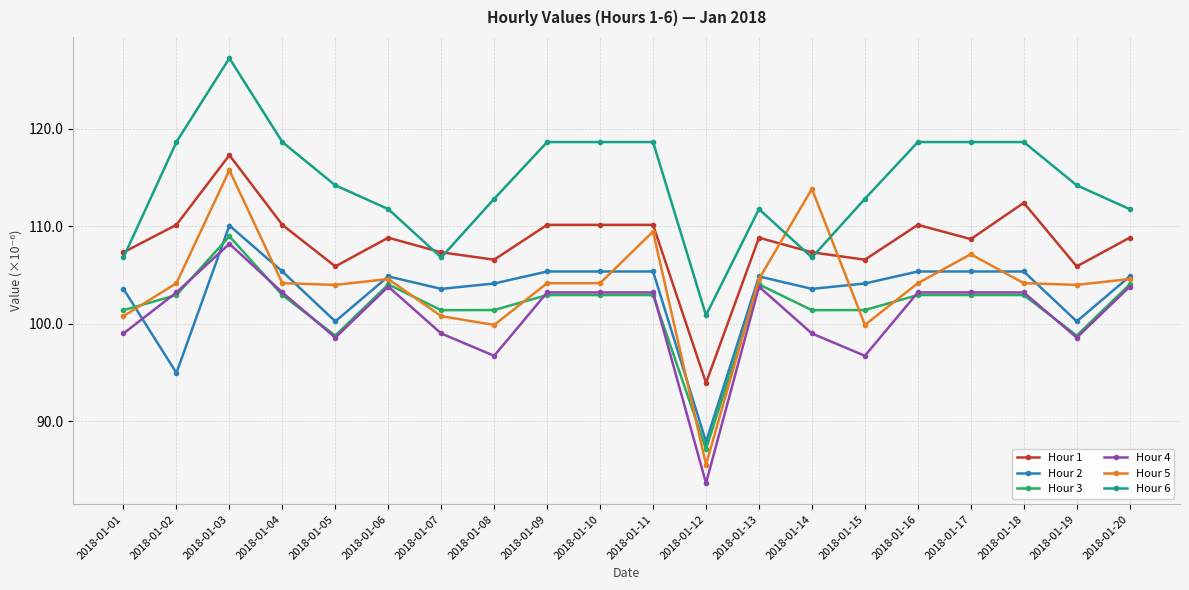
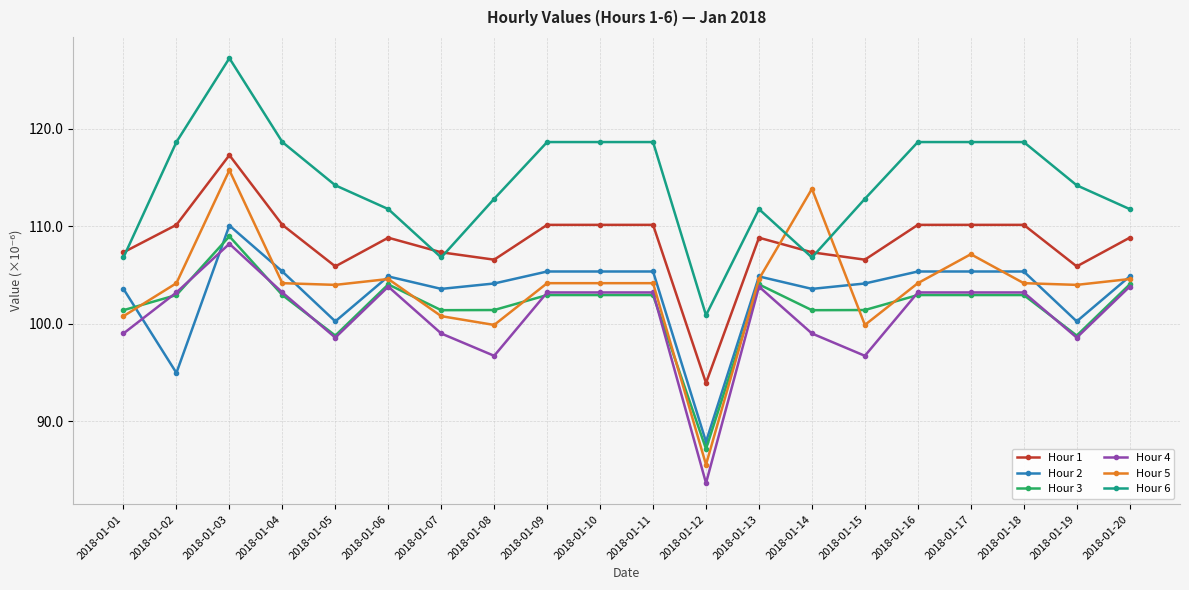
  {
    "Hour 1": {
      "2018-01-01": 107,
      "2018-01-02": 110,
      "2018-01-03": 117,
      "2018-01-04": 110,
      "2018-01-05": 106,
      "2018-01-06": 109,
      "2018-01-07": 107,
      "2018-01-08": 107,
      "2018-01-09": 110,
      "2018-01-10": 110,
      "2018-01-11": 110,
      "2018-01-12": 94,
      "2018-01-13": 109,
      "2018-01-14": 107,
      "2018-01-15": 107,
      "2018-01-16": 110,
-     "2018-01-17": 109,
-     "2018-01-18": 112,
+     "2018-01-17": 110,
+     "2018-01-18": 110,
      "2018-01-19": 106,
      "2018-01-20": 109
    },
    "Hour 2": {
      "2018-01-01": 104,
      "2018-01-02": 95,
      "2018-01-03": 110,
      "2018-01-04": 105,
      "2018-01-05": 100,
      "2018-01-06": 105,
      "2018-01-07": 104,
      "2018-01-08": 104,
      "2018-01-09": 105,
      "2018-01-10": 105,
      "2018-01-11": 105,
      "2018-01-12": 88,
      "2018-01-13": 105,
      "2018-01-14": 104,
      "2018-01-15": 104,
      "2018-01-16": 105,
      "2018-01-17": 105,
      "2018-01-18": 105,
      "2018-01-19": 100,
      "2018-01-20": 105
    },
    "Hour 4": {
      "2018-01-01": 99,
      "2018-01-02": 103,
      "2018-01-03": 108,
      "2018-01-04": 103,
      "2018-01-07": 99,
      "2018-01-08": 97,
      "2018-01-09": 103,
      "2018-01-10": 103,
      "2018-01-11": 103,
      "2018-01-12": 84,
      "2018-01-14": 99,
      "2018-01-15": 97,
      "2018-01-16": 103,
      "2018-01-17": 103,
      "2018-01-18": 103
    },
    "Hour 5": {
      "2018-01-01": 101,
      "2018-01-02": 104,
      "2018-01-03": 116,
      "2018-01-04": 104,
      "2018-01-05": 104,
      "2018-01-06": 105,
      "2018-01-07": 101,
      "2018-01-08": 100,
      "2018-01-09": 104,
      "2018-01-10": 104,
-     "2018-01-11": 109,
+     "2018-01-11": 104,
      "2018-01-12": 86,
      "2018-01-13": 105,
      "2018-01-14": 114,
      "2018-01-15": 100,
      "2018-01-16": 104,
      "2018-01-17": 107,
      "2018-01-18": 104,
      "2018-01-19": 104,
      "2018-01-20": 105
    }
  }
